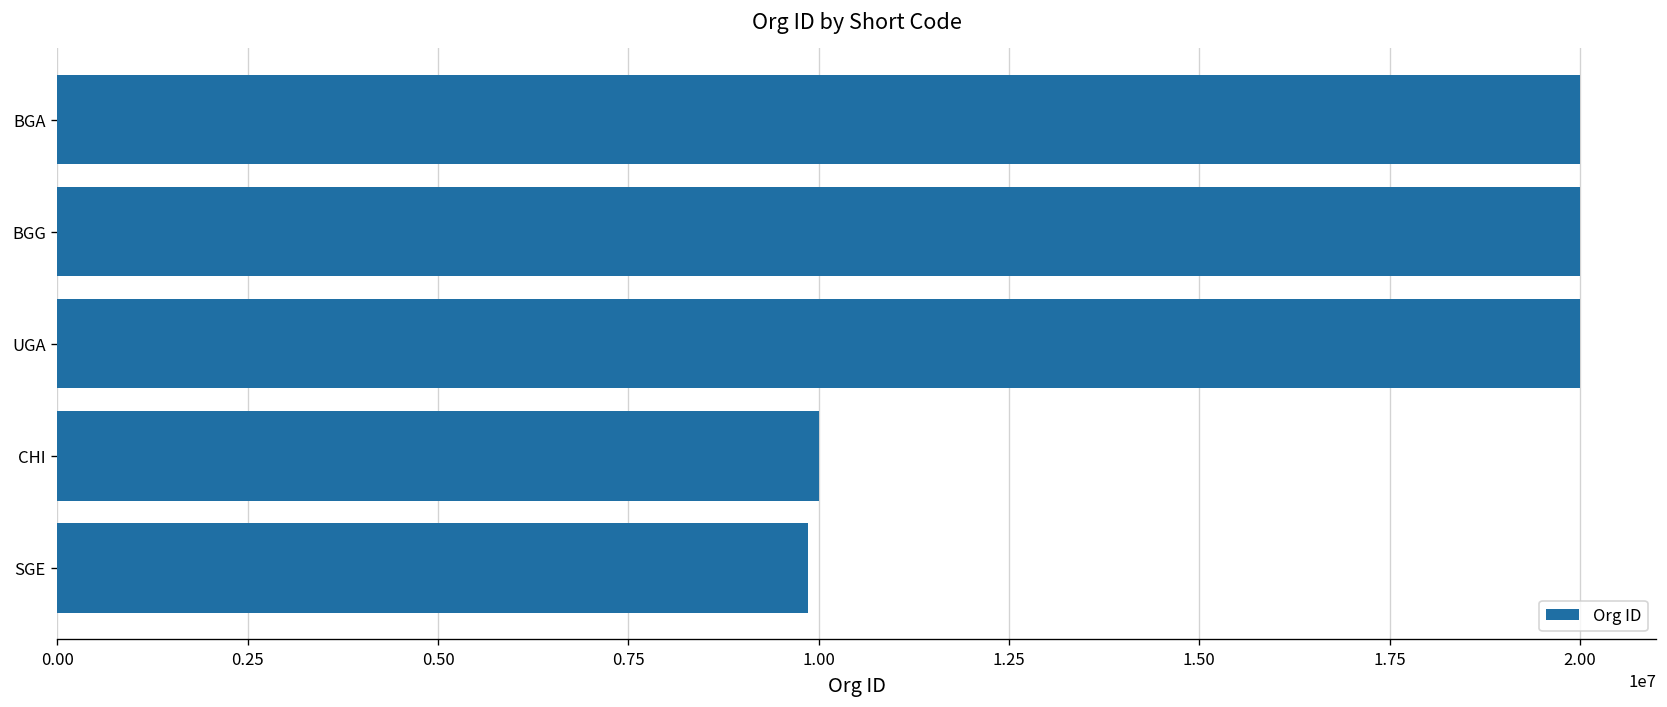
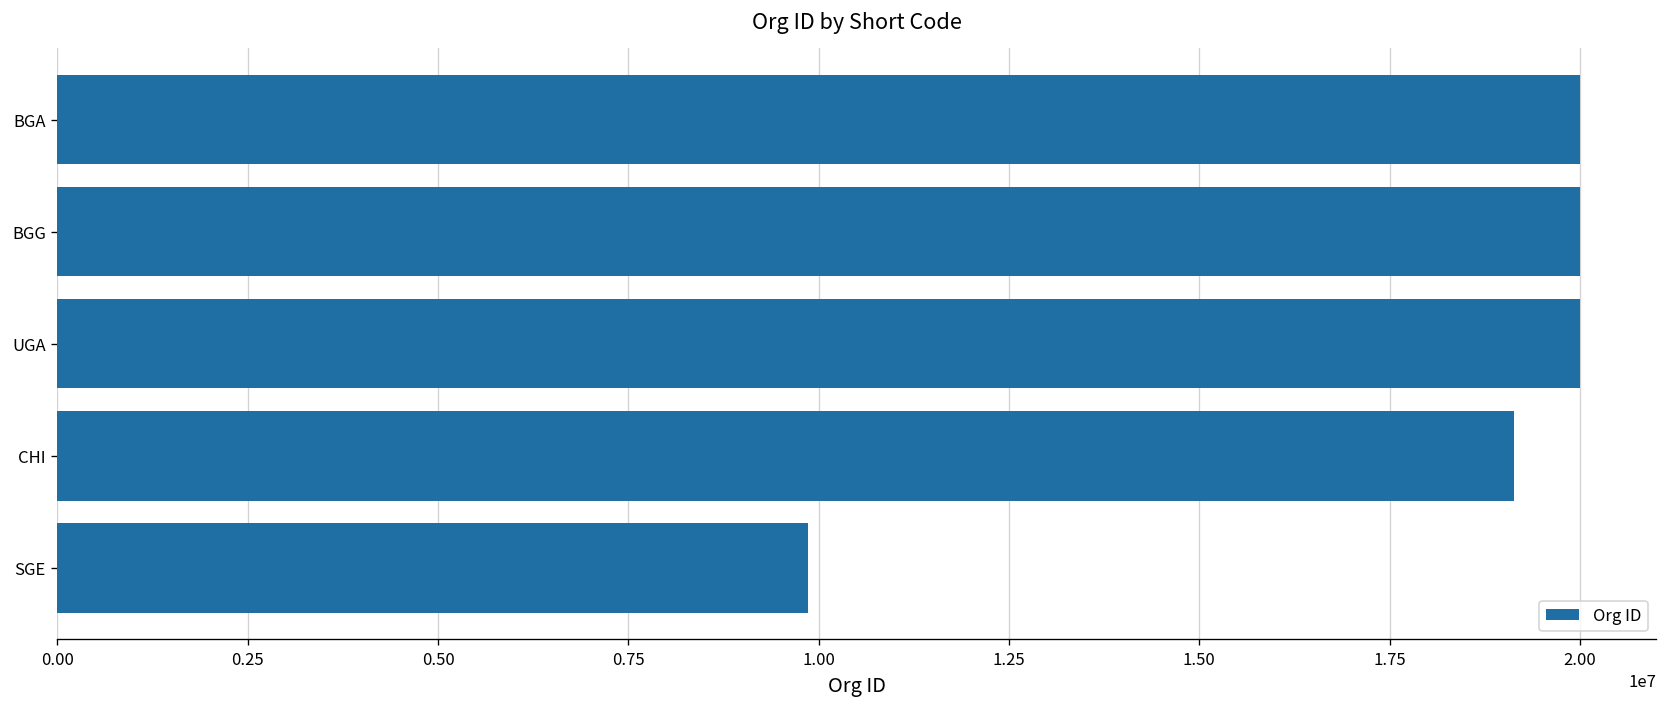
  {
    "BGA": 20000000,
    "BGG": 20000000,
    "UGA": 20000000,
-   "CHI": 10000000,
+   "CHI": 19100000,
    "SGE": 9900000
  }
